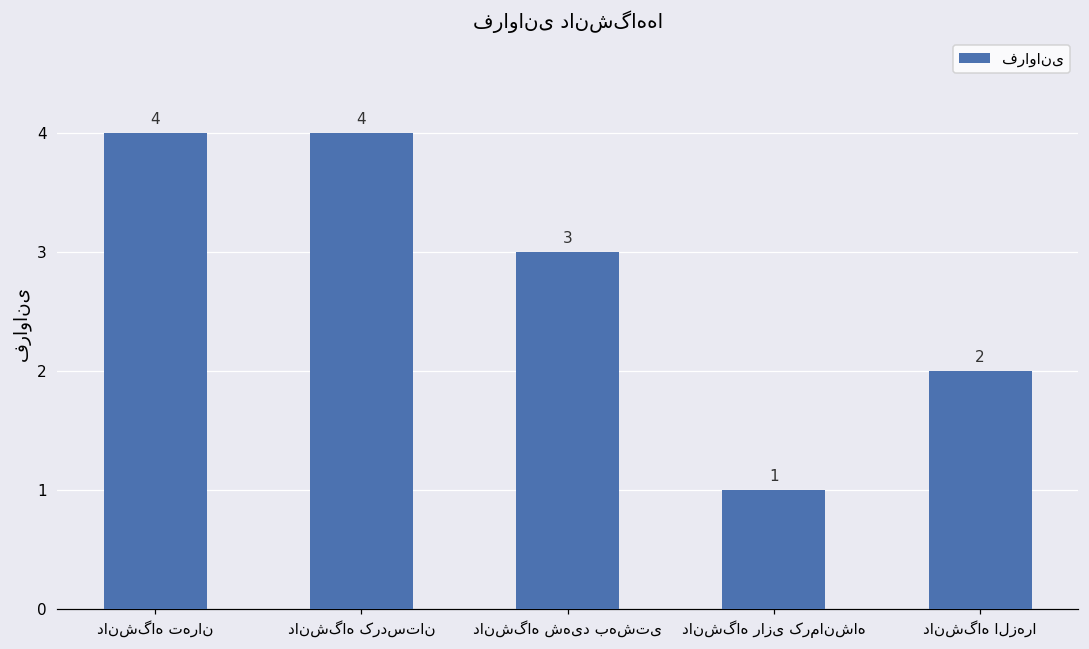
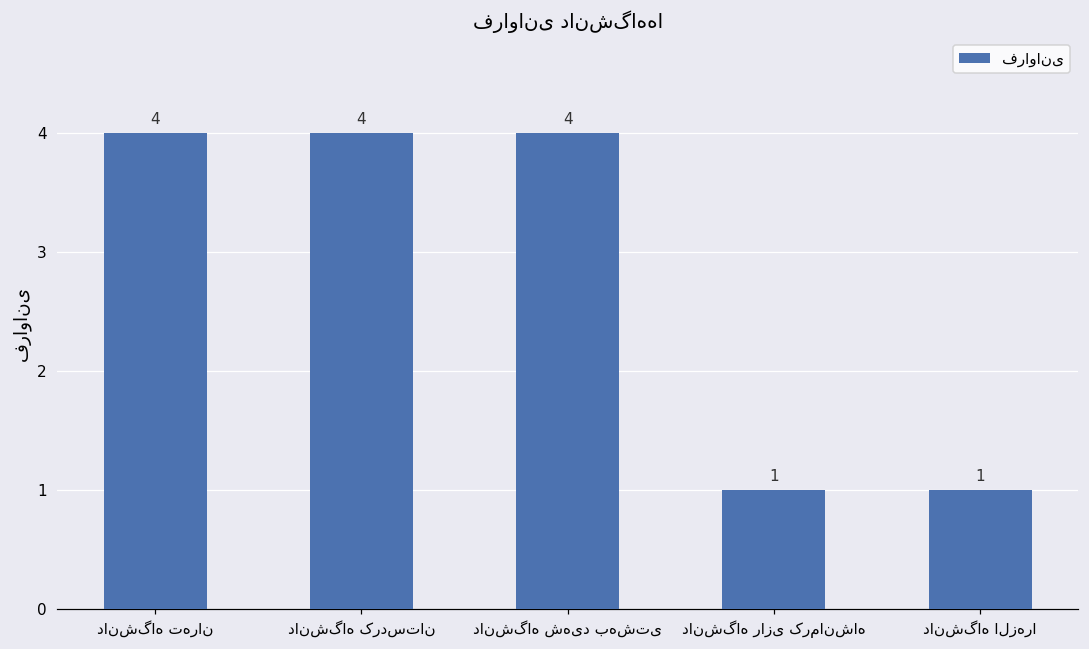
  {
    "دانشگاه تهران": 4,
    "دانشگاه کردستان": 4,
-   "دانشگاه شهید بهشتی": 3,
+   "دانشگاه شهید بهشتی": 4,
    "دانشگاه رازی کرمانشاه": 1,
-   "دانشگاه الزهرا": 2
+   "دانشگاه الزهرا": 1
  }
